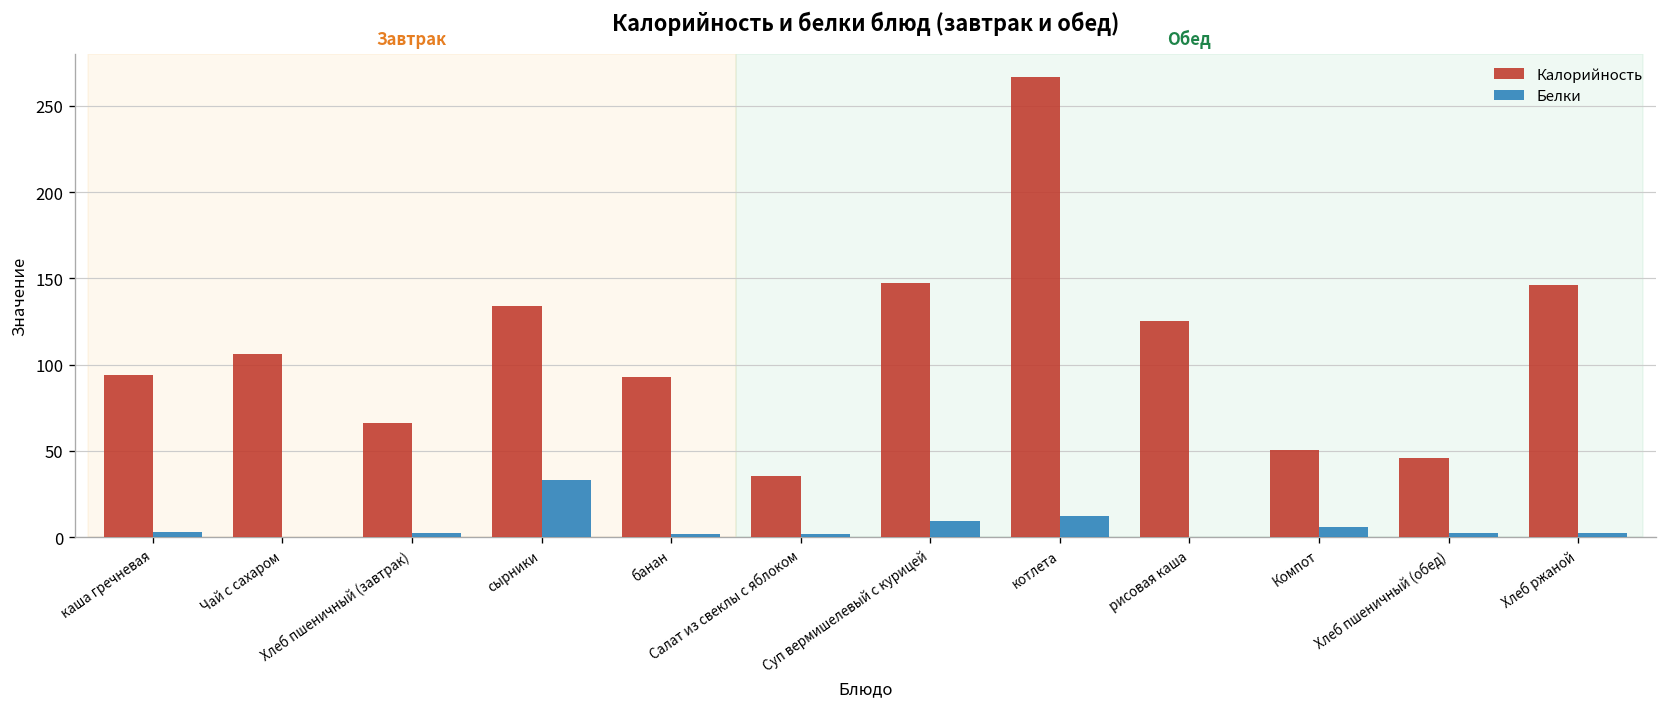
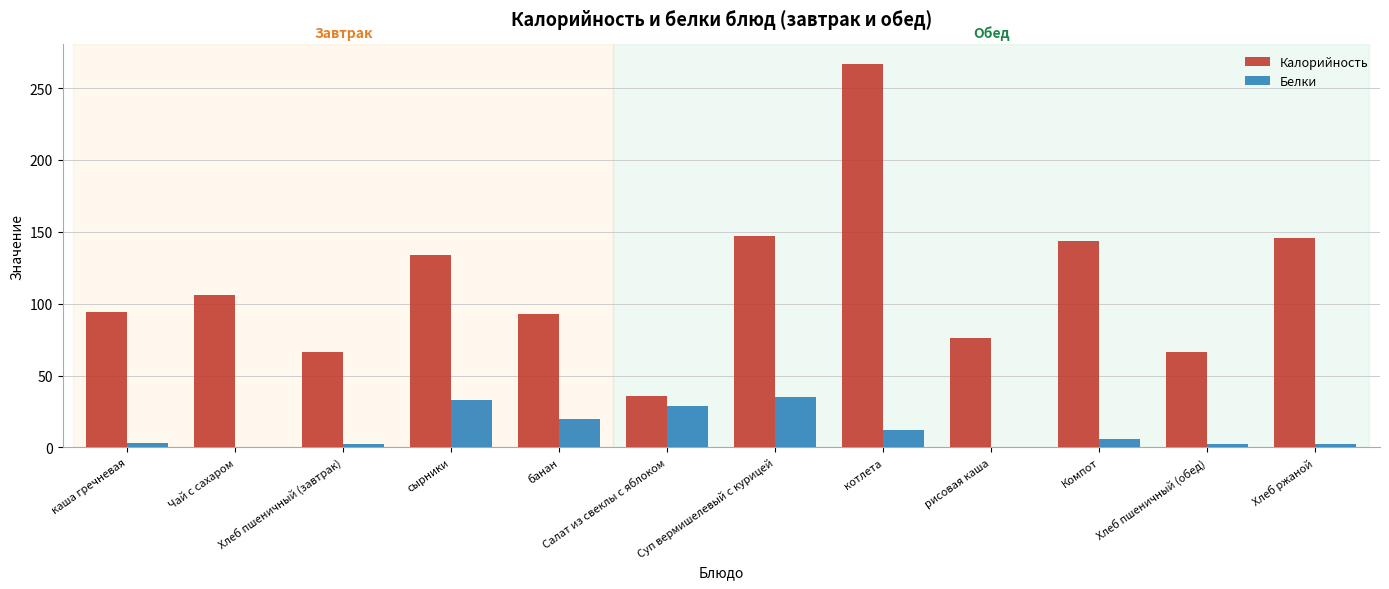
  {
    "Калорийность": {
      "каша гречневая": 94,
      "Чай с сахаром": 106,
      "Хлеб пшеничный (завтрак)": 66,
      "сырники": 134,
      "банан": 93,
      "Салат из свеклы с яблоком": 36,
      "Суп вермишелевый с курицей": 147,
      "котлета": 267,
-     "рисовая каша": 125,
-     "Компот": 51,
-     "Хлеб пшеничный (обед)": 46,
+     "рисовая каша": 76,
+     "Компот": 144,
+     "Хлеб пшеничный (обед)": 66,
      "Хлеб ржаной": 146
    },
    "Белки": {
      "каша гречневая": 3,
      "Хлеб пшеничный (завтрак)": 2,
      "сырники": 33,
-     "банан": 2,
-     "Салат из свеклы с яблоком": 2,
-     "Суп вермишелевый с курицей": 9,
+     "банан": 20,
+     "Салат из свеклы с яблоком": 29,
+     "Суп вермишелевый с курицей": 35,
      "котлета": 12,
      "Компот": 6,
      "Хлеб пшеничный (обед)": 2,
      "Хлеб ржаной": 2
    }
  }
